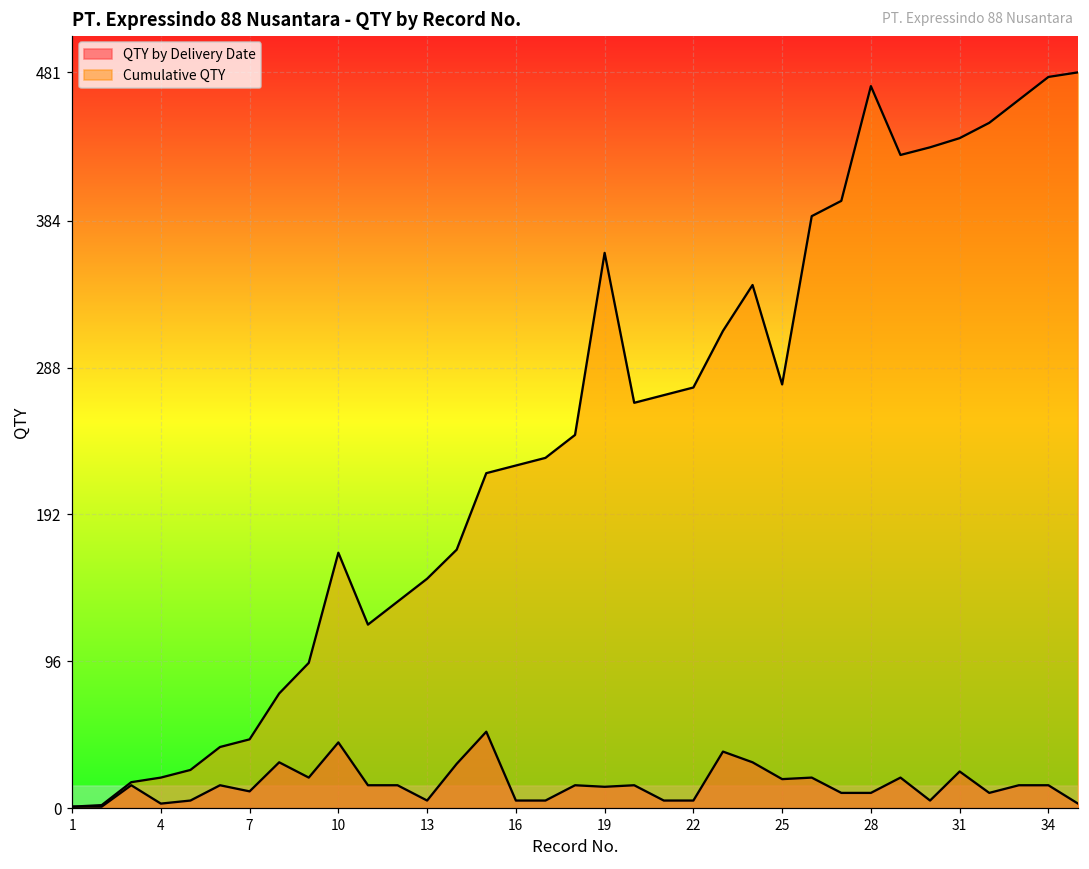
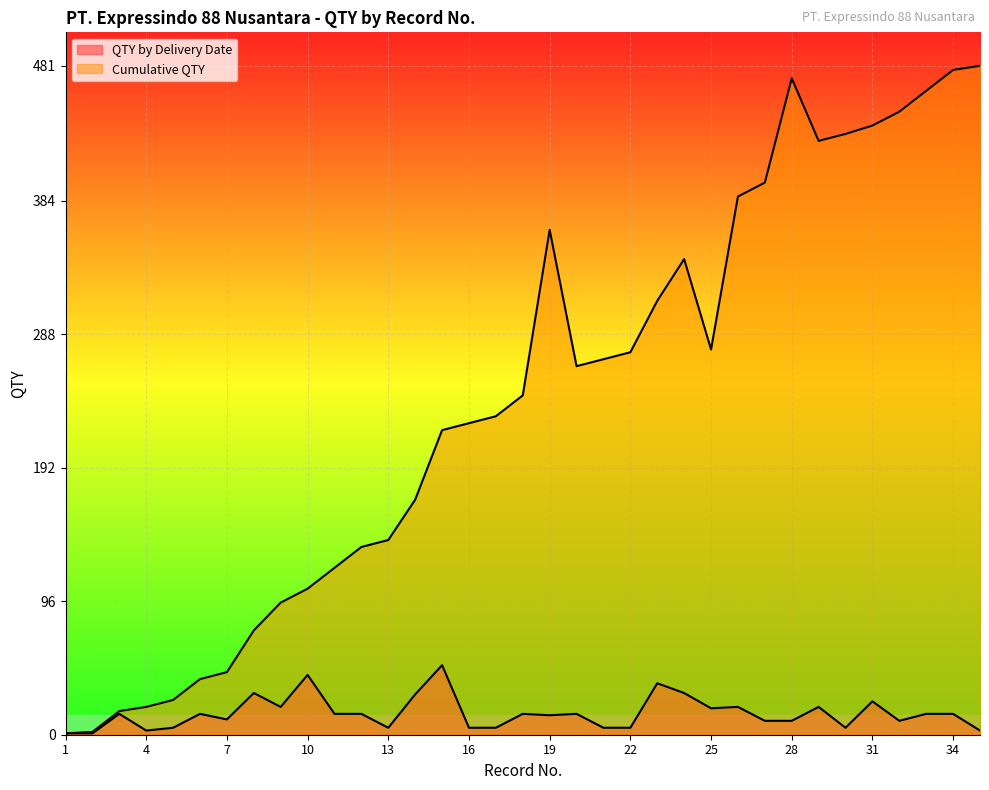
  {
    "QTY by Delivery Date": {
      "10": 43,
      "25": 19,
      "31": 24,
      "34": 15
    },
    "Cumulative QTY": {
      "4": 20,
      "7": 45,
-     "10": 167,
-     "13": 150,
+     "10": 105,
+     "13": 140,
      "16": 224,
      "19": 363,
      "22": 275,
      "25": 277,
      "28": 472,
      "31": 438,
      "34": 478
    }
  }
